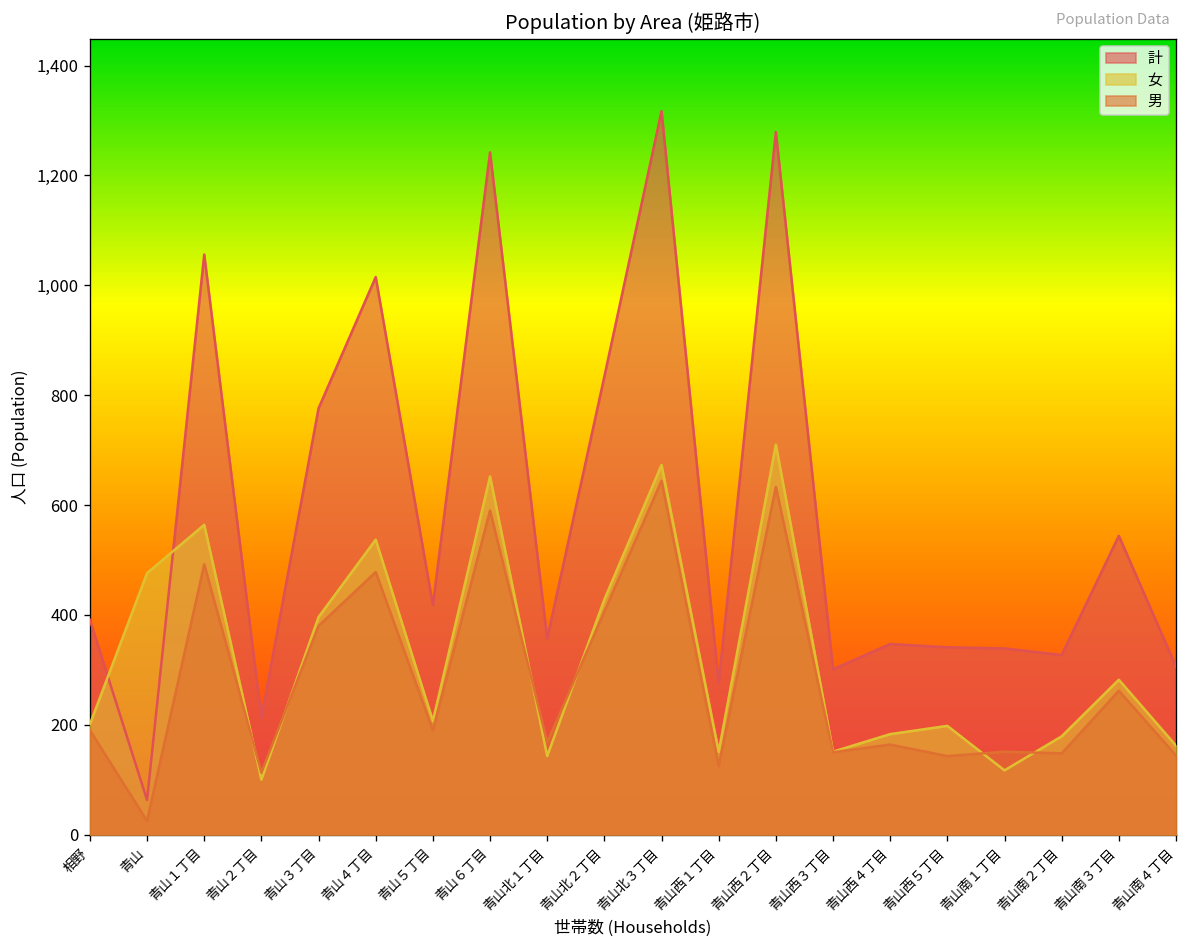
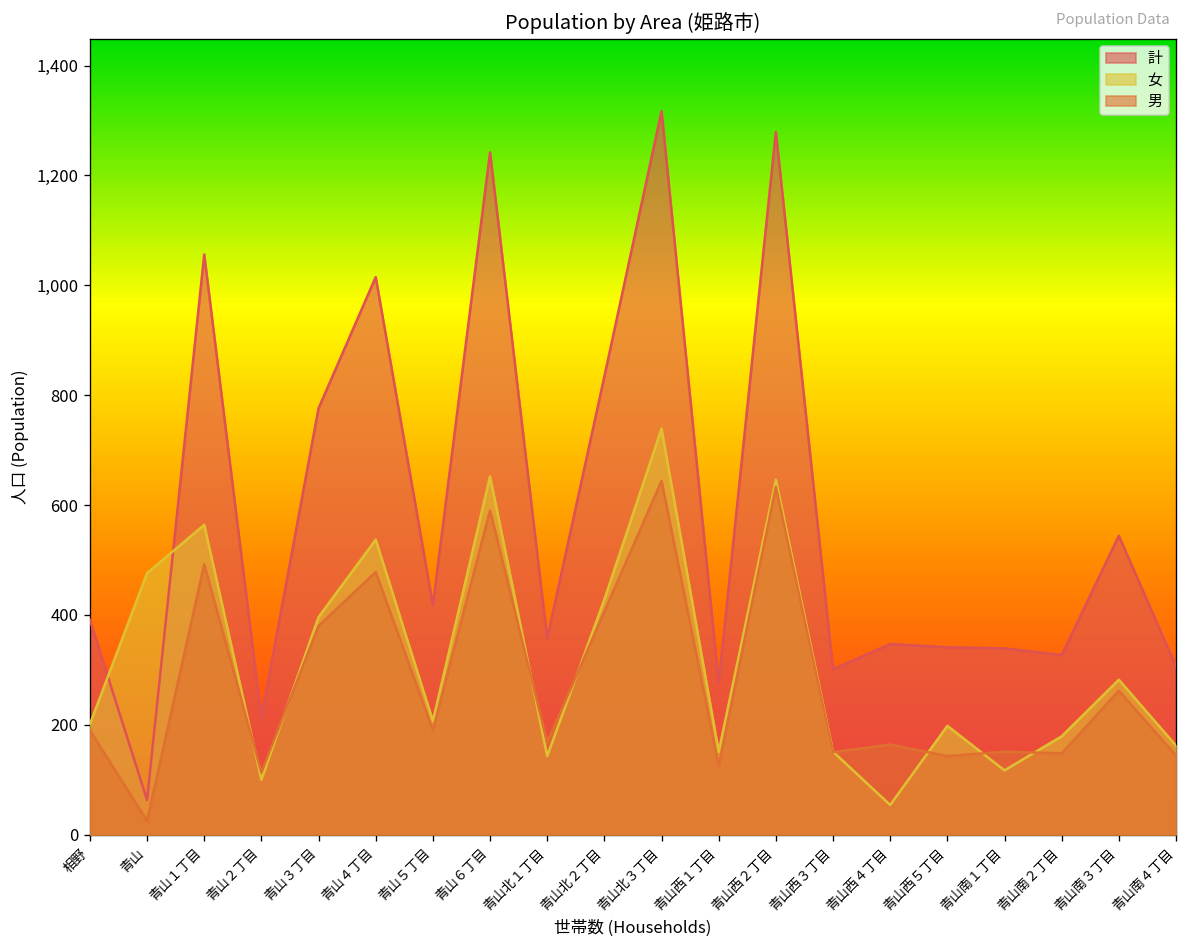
  {
    "女": {
      "相野": 200,
      "青山": 480,
      "青山１丁目": 560,
      "青山２丁目": 100,
      "青山３丁目": 400,
      "青山４丁目": 540,
      "青山５丁目": 210,
      "青山６丁目": 650,
      "青山北１丁目": 140,
      "青山北２丁目": 430,
-     "青山北３丁目": 670,
+     "青山北３丁目": 740,
      "青山西１丁目": 150,
-     "青山西２丁目": 710,
-     "青山西４丁目": 180,
+     "青山西２丁目": 650,
+     "青山西４丁目": 50,
      "青山西５丁目": 200,
      "青山南１丁目": 120,
      "青山南２丁目": 180,
      "青山南３丁目": 280,
      "青山南４丁目": 160
    }
  }
